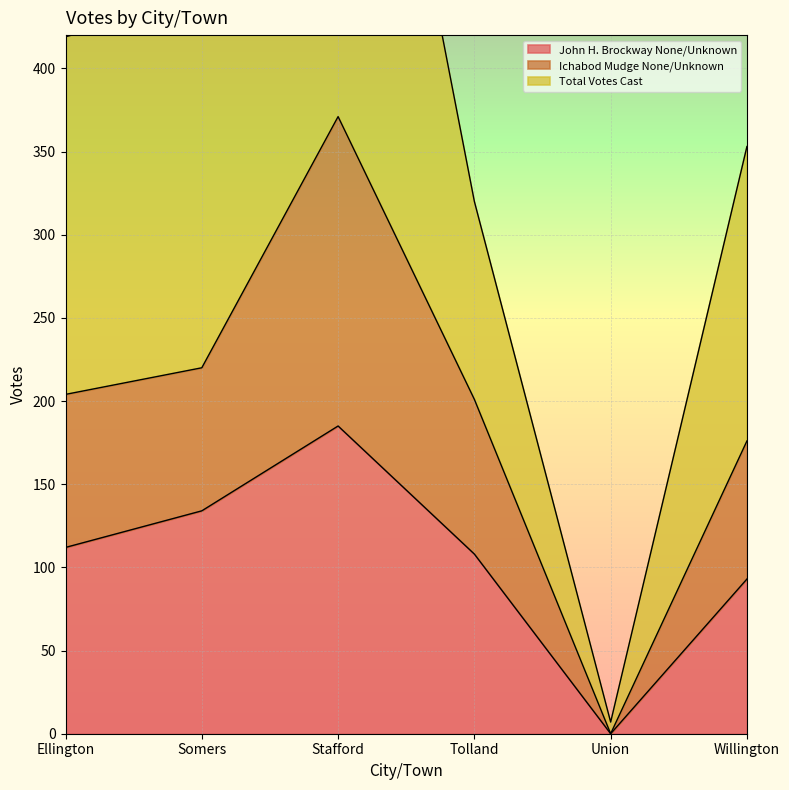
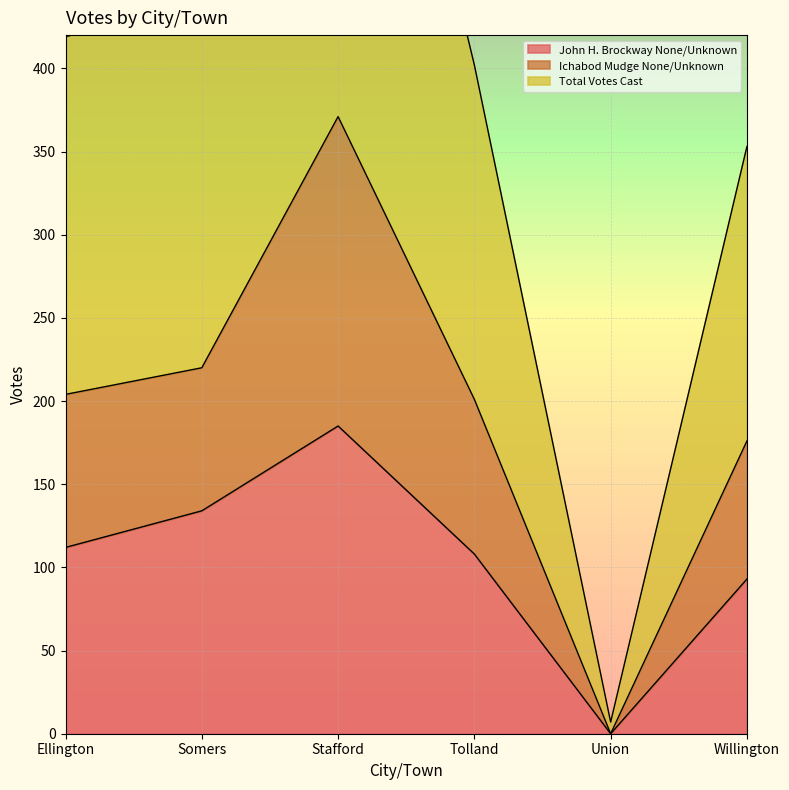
  {
    "Total Votes Cast": {
      "Ellington": 215,
-     "Tolland": 119,
+     "Tolland": 201,
      "Union": 7,
      "Willington": 177
    }
  }
